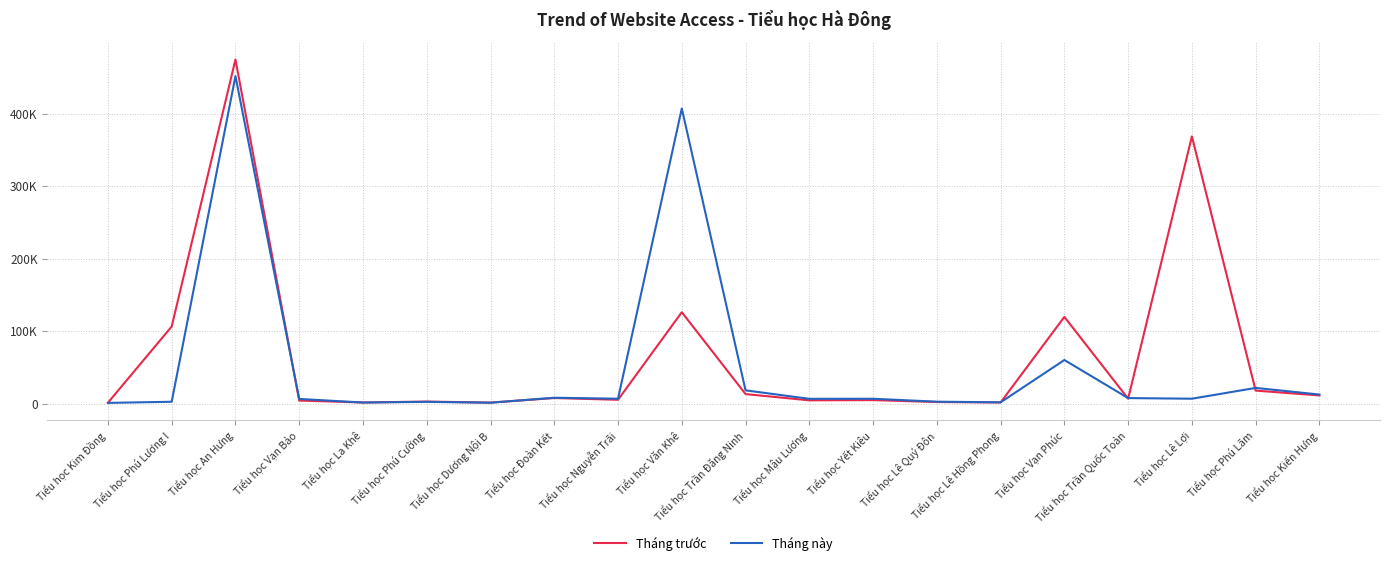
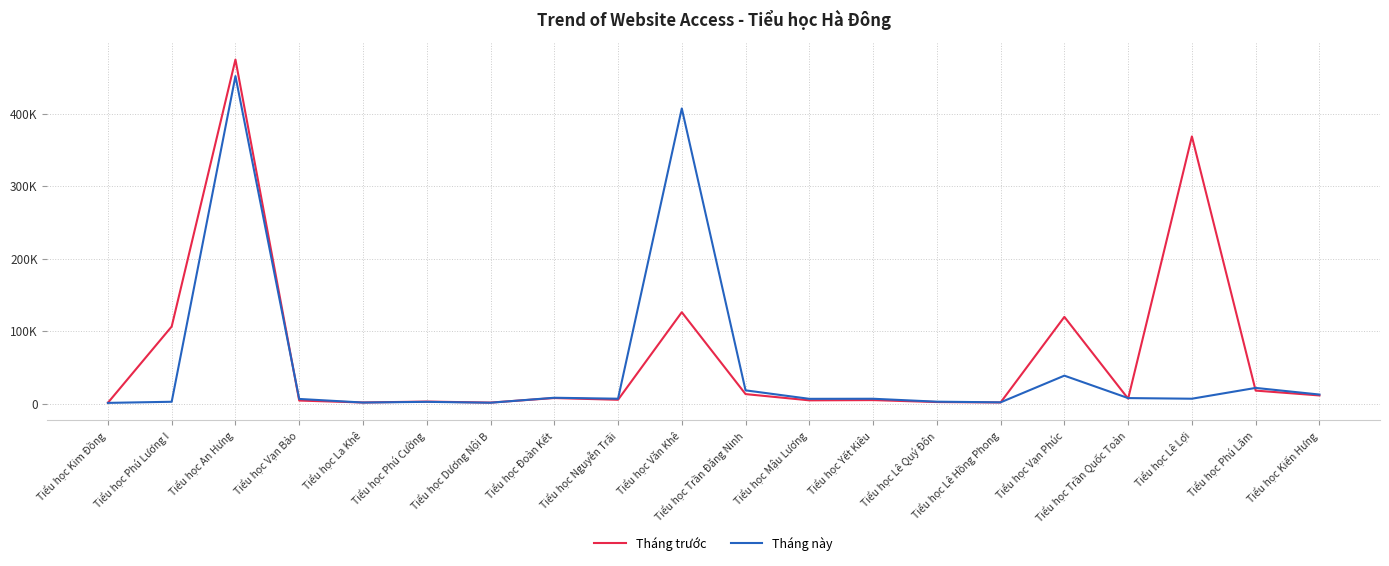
  {
    "Tháng trước": {
      "Tiểu học Phú Lương I": 110000,
      "Tiểu học An Hưng": 470000,
      "Tiểu học Văn Khê": 130000,
      "Tiểu học Trần Đăng Ninh": 10000,
      "Tiểu học Vạn Phúc": 120000,
      "Tiểu học Lê Lợi": 370000,
      "Tiểu học Phú Lãm": 20000
    },
    "Tháng này": {
      "Tiểu học Phú Lương I": 0,
      "Tiểu học An Hưng": 450000,
      "Tiểu học Văn Khê": 410000,
      "Tiểu học Trần Đăng Ninh": 20000,
-     "Tiểu học Vạn Phúc": 60000,
+     "Tiểu học Vạn Phúc": 40000,
      "Tiểu học Lê Lợi": 10000,
      "Tiểu học Phú Lãm": 20000
    }
  }
